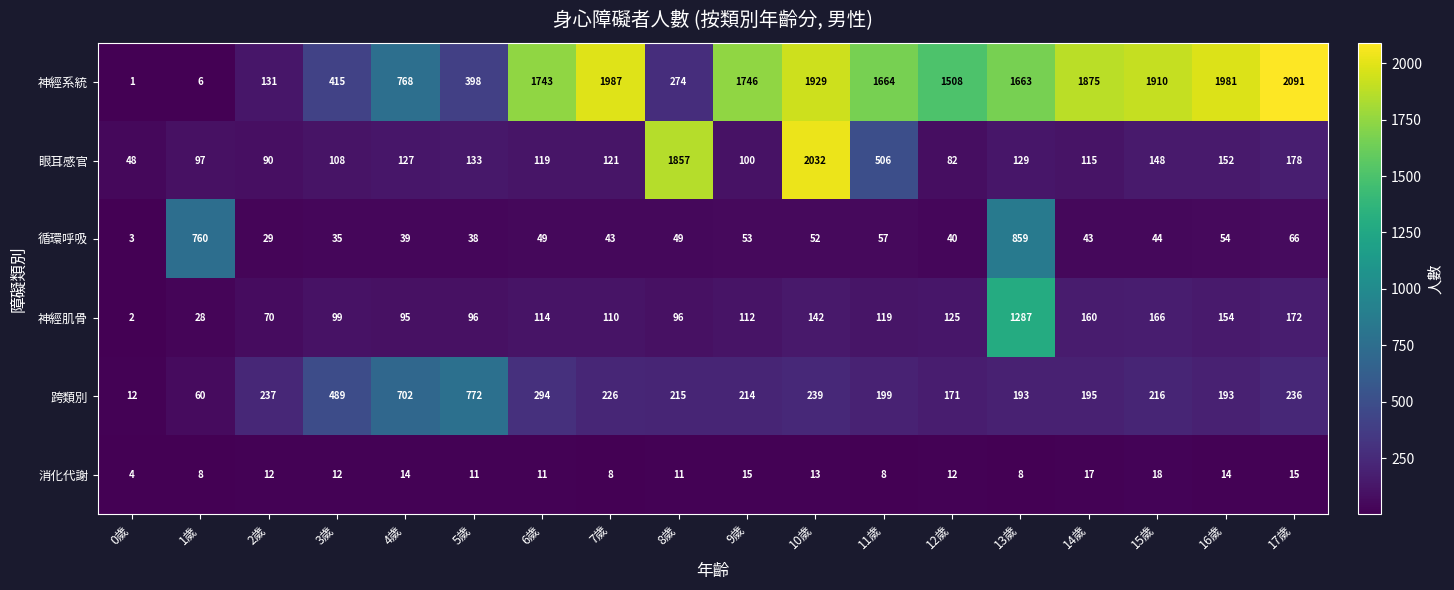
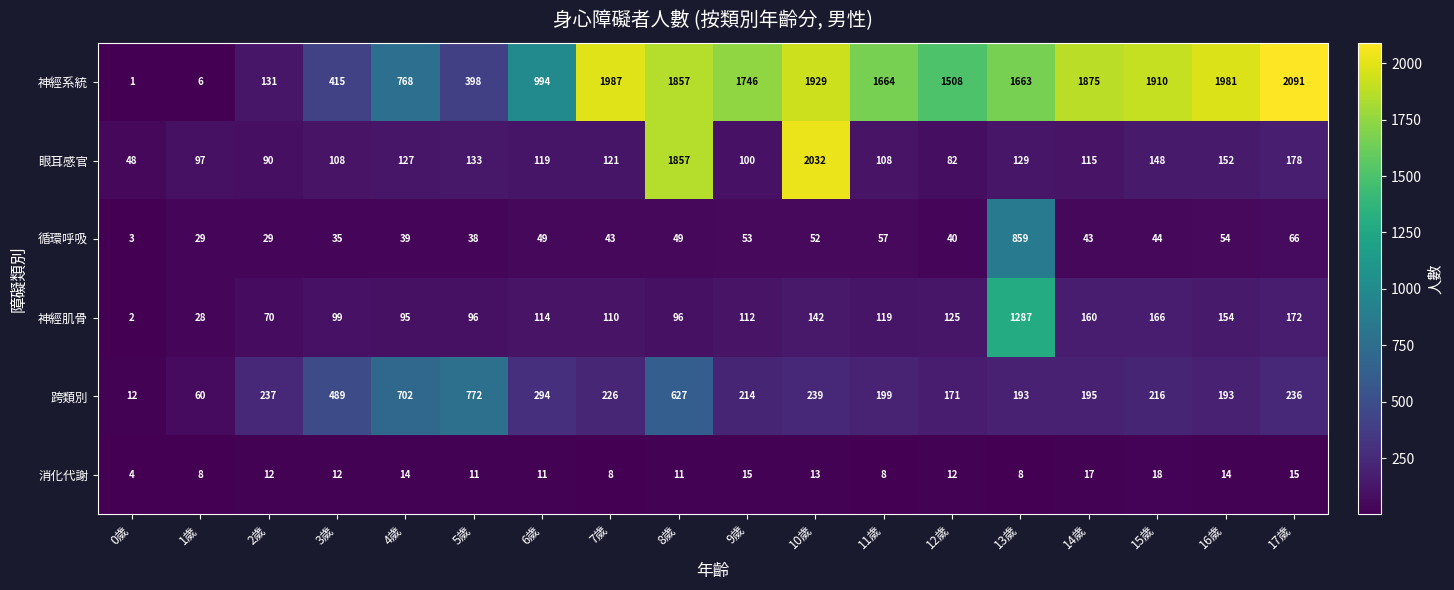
  {
    "神經系統": {
      "0歲": 1,
      "1歲": 6,
      "2歲": 131,
      "3歲": 415,
      "4歲": 768,
      "5歲": 398,
-     "6歲": 1743,
+     "6歲": 994,
      "7歲": 1987,
-     "8歲": 274,
+     "8歲": 1857,
      "9歲": 1746,
      "10歲": 1929,
      "11歲": 1664,
      "12歲": 1508,
      "13歲": 1663,
      "14歲": 1875,
      "15歲": 1910,
      "16歲": 1981,
      "17歲": 2091
    },
    "眼耳感官": {
      "0歲": 48,
      "1歲": 97,
      "2歲": 90,
      "3歲": 108,
      "4歲": 127,
      "5歲": 133,
      "6歲": 119,
      "7歲": 121,
      "8歲": 1857,
      "9歲": 100,
      "10歲": 2032,
-     "11歲": 506,
+     "11歲": 108,
      "12歲": 82,
      "13歲": 129,
      "14歲": 115,
      "15歲": 148,
      "16歲": 152,
      "17歲": 178
    },
    "循環呼吸": {
      "0歲": 3,
-     "1歲": 760,
+     "1歲": 29,
      "2歲": 29,
      "3歲": 35,
      "4歲": 39,
      "5歲": 38,
      "6歲": 49,
      "7歲": 43,
      "8歲": 49,
      "9歲": 53,
      "10歲": 52,
      "11歲": 57,
      "12歲": 40,
      "13歲": 859,
      "14歲": 43,
      "15歲": 44,
      "16歲": 54,
      "17歲": 66
    },
    "神經肌骨": {
      "0歲": 2,
      "1歲": 28,
      "2歲": 70,
      "3歲": 99,
      "4歲": 95,
      "5歲": 96,
      "6歲": 114,
      "7歲": 110,
      "8歲": 96,
      "9歲": 112,
      "10歲": 142,
      "11歲": 119,
      "12歲": 125,
      "13歲": 1287,
      "14歲": 160,
      "15歲": 166,
      "16歲": 154,
      "17歲": 172
    },
    "跨類別": {
      "0歲": 12,
      "1歲": 60,
      "2歲": 237,
      "3歲": 489,
      "4歲": 702,
      "5歲": 772,
      "6歲": 294,
      "7歲": 226,
-     "8歲": 215,
+     "8歲": 627,
      "9歲": 214,
      "10歲": 239,
      "11歲": 199,
      "12歲": 171,
      "13歲": 193,
      "14歲": 195,
      "15歲": 216,
      "16歲": 193,
      "17歲": 236
    },
    "消化代謝": {
      "0歲": 4,
      "1歲": 8,
      "2歲": 12,
      "3歲": 12,
      "4歲": 14,
      "5歲": 11,
      "6歲": 11,
      "7歲": 8,
      "8歲": 11,
      "9歲": 15,
      "10歲": 13,
      "11歲": 8,
      "12歲": 12,
      "13歲": 8,
      "14歲": 17,
      "15歲": 18,
      "16歲": 14,
      "17歲": 15
    }
  }
